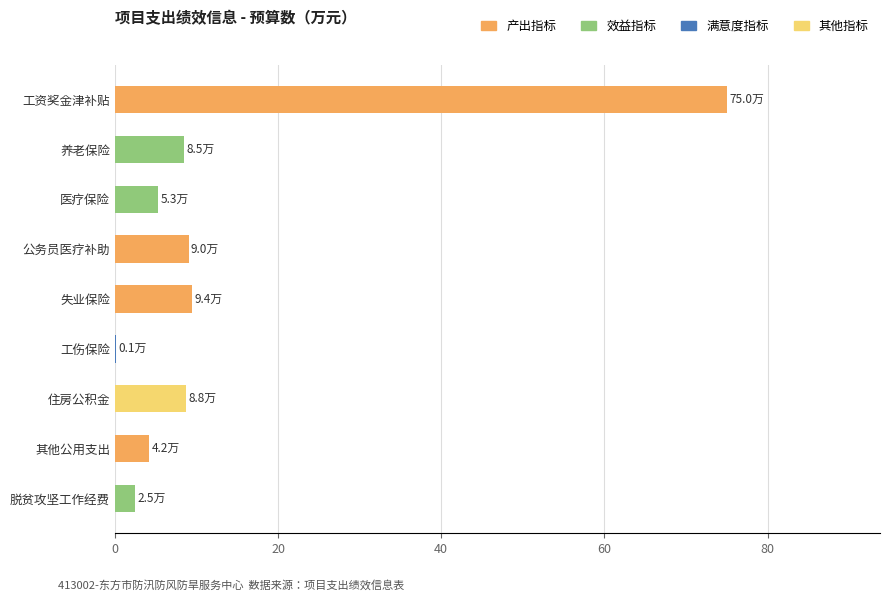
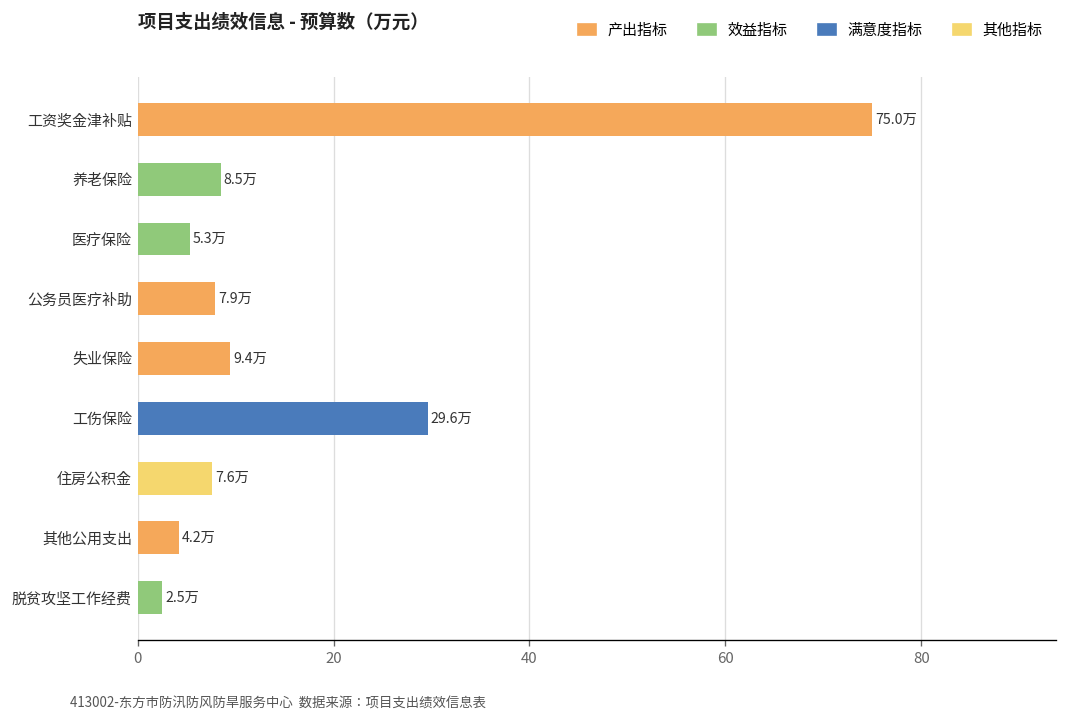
  {
    "工资奖金津补贴": "75.0万",
    "养老保险": "8.5万",
    "医疗保险": "5.3万",
-   "公务员医疗补助": "9.0万",
+   "公务员医疗补助": "7.9万",
    "失业保险": "9.4万",
-   "工伤保险": "0.1万",
-   "住房公积金": "8.8万",
+   "工伤保险": "29.6万",
+   "住房公积金": "7.6万",
    "其他公用支出": "4.2万",
    "脱贫攻坚工作经费": "2.5万"
  }
